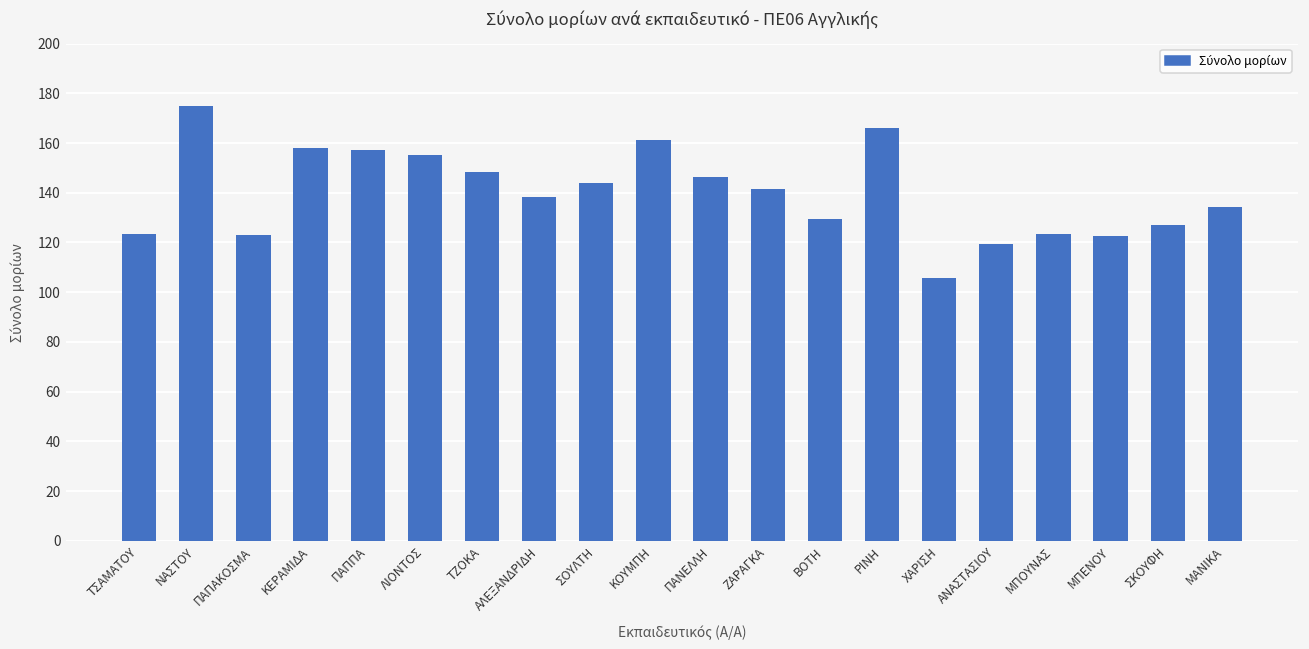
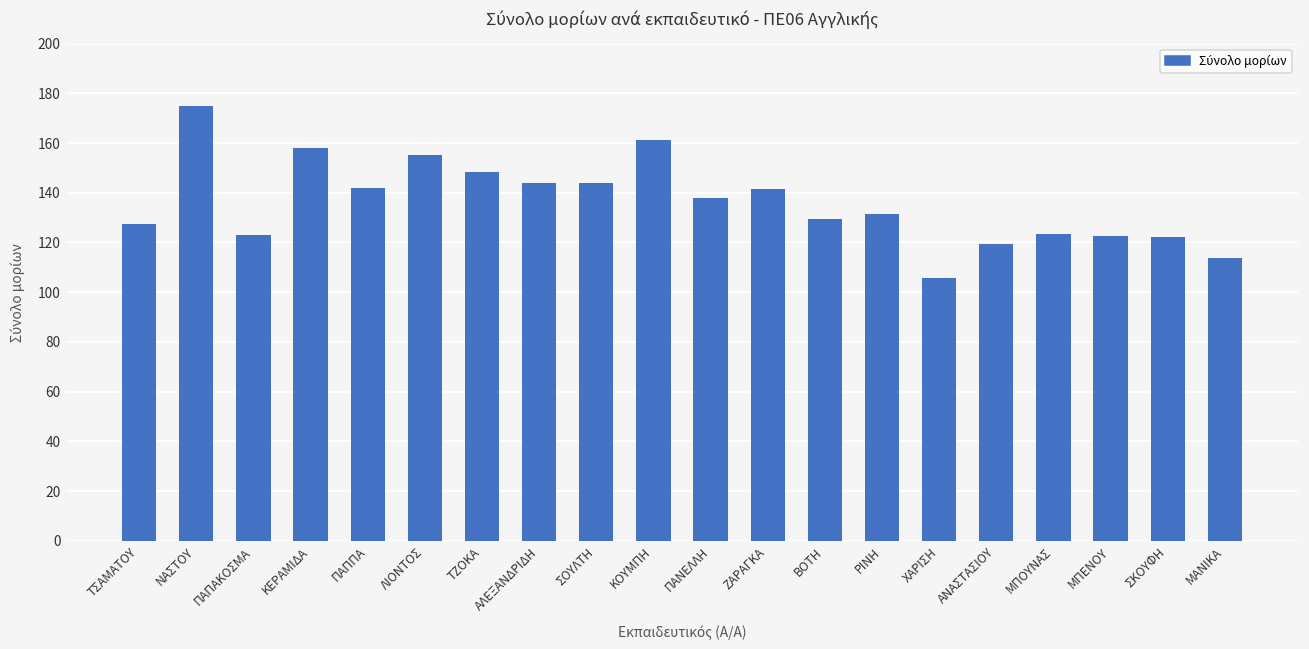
  {
-   "ΤΣΑΜΑΤΟΥ": 123,
+   "ΤΣΑΜΑΤΟΥ": 127,
    "ΝΑΣΤΟΥ": 175,
    "ΠΑΠΑΚΟΣΜΑ": 123,
    "ΚΕΡΑΜΙΔΑ": 158,
-   "ΠΑΠΠΑ": 157,
+   "ΠΑΠΠΑ": 142,
    "ΛΙΟΝΤΟΣ": 155,
    "ΤΖΟΚΑ": 148,
-   "ΑΛΕΞΑΝΔΡΙΔΗ": 138,
+   "ΑΛΕΞΑΝΔΡΙΔΗ": 144,
    "ΣΟΥΛΤΗ": 144,
    "ΚΟΥΜΠΗ": 161,
-   "ΠΑΝΕΛΛΗ": 146,
+   "ΠΑΝΕΛΛΗ": 138,
    "ΖΑΡΑΓΚΑ": 142,
    "ΒΟΤΗ": 129,
-   "ΡΙΝΗ": 166,
+   "ΡΙΝΗ": 132,
    "ΧΑΡΙΣΗ": 106,
    "ΑΝΑΣΤΑΣΙΟΥ": 120,
    "ΜΠΟΥΝΑΣ": 123,
    "ΜΠΕΝΟΥ": 122,
-   "ΣΚΟΥΦΗ": 127,
-   "ΜΑΝΙΚΑ": 134
+   "ΣΚΟΥΦΗ": 122,
+   "ΜΑΝΙΚΑ": 114
  }
